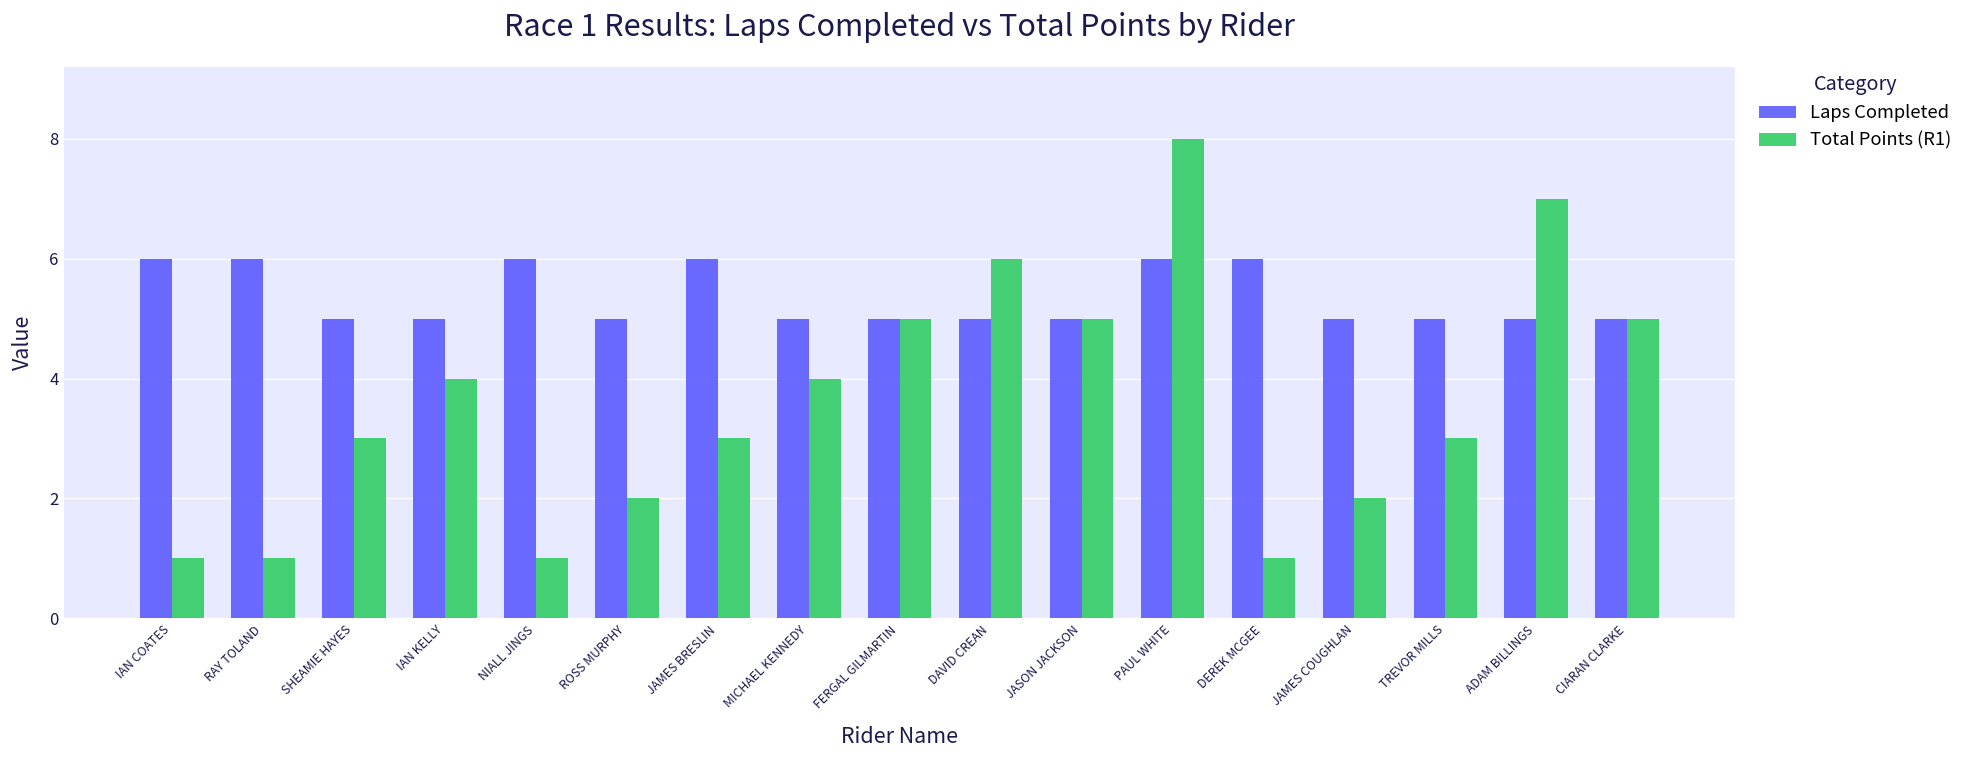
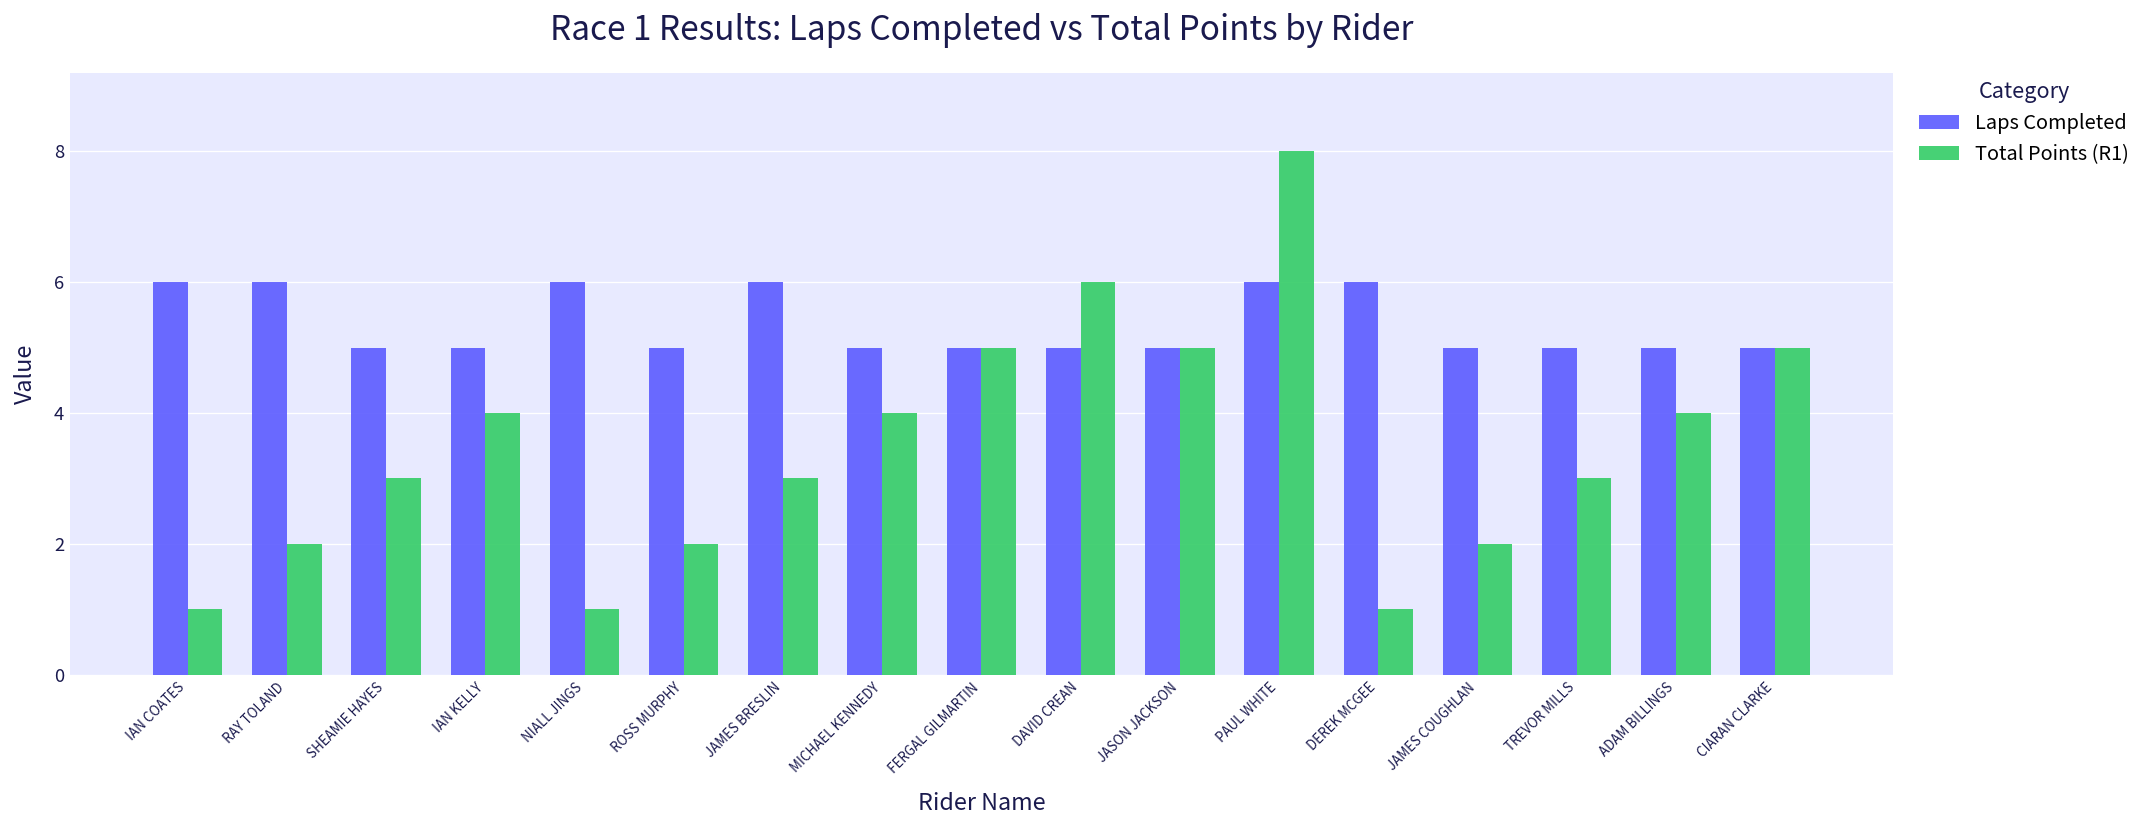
  {
    "Laps Completed": {
      "IAN COATES": 6,
      "RAY TOLAND": 6,
      "SHEAMIE HAYES": 5,
      "IAN KELLY": 5,
      "NIALL JINGS": 6,
      "ROSS MURPHY": 5,
      "JAMES BRESLIN": 6,
      "MICHAEL KENNEDY": 5,
      "FERGAL GILMARTIN": 5,
      "DAVID CREAN": 5,
      "JASON JACKSON": 5,
      "PAUL WHITE": 6,
      "DEREK MCGEE": 6,
      "JAMES COUGHLAN": 5,
      "TREVOR MILLS": 5,
      "ADAM BILLINGS": 5,
      "CIARAN CLARKE": 5
    },
    "Total Points (R1)": {
      "IAN COATES": 1,
-     "RAY TOLAND": 1,
+     "RAY TOLAND": 2,
      "SHEAMIE HAYES": 3,
      "IAN KELLY": 4,
      "NIALL JINGS": 1,
      "ROSS MURPHY": 2,
      "JAMES BRESLIN": 3,
      "MICHAEL KENNEDY": 4,
      "FERGAL GILMARTIN": 5,
      "DAVID CREAN": 6,
      "JASON JACKSON": 5,
      "PAUL WHITE": 8,
      "DEREK MCGEE": 1,
      "JAMES COUGHLAN": 2,
      "TREVOR MILLS": 3,
-     "ADAM BILLINGS": 7,
+     "ADAM BILLINGS": 4,
      "CIARAN CLARKE": 5
    }
  }
